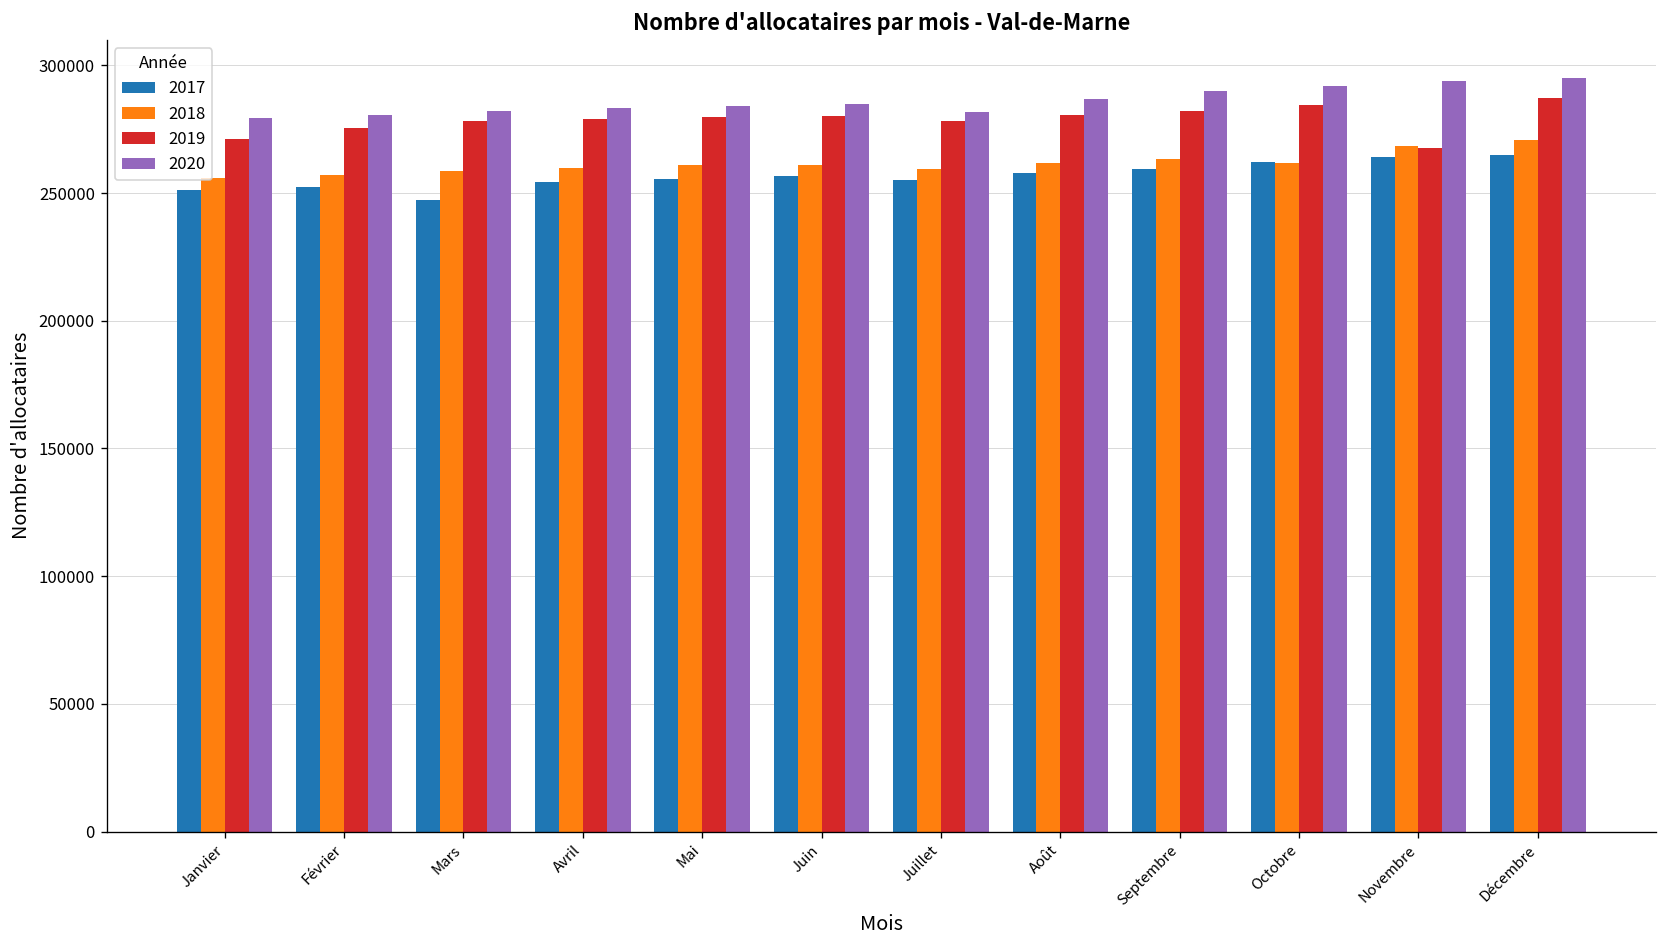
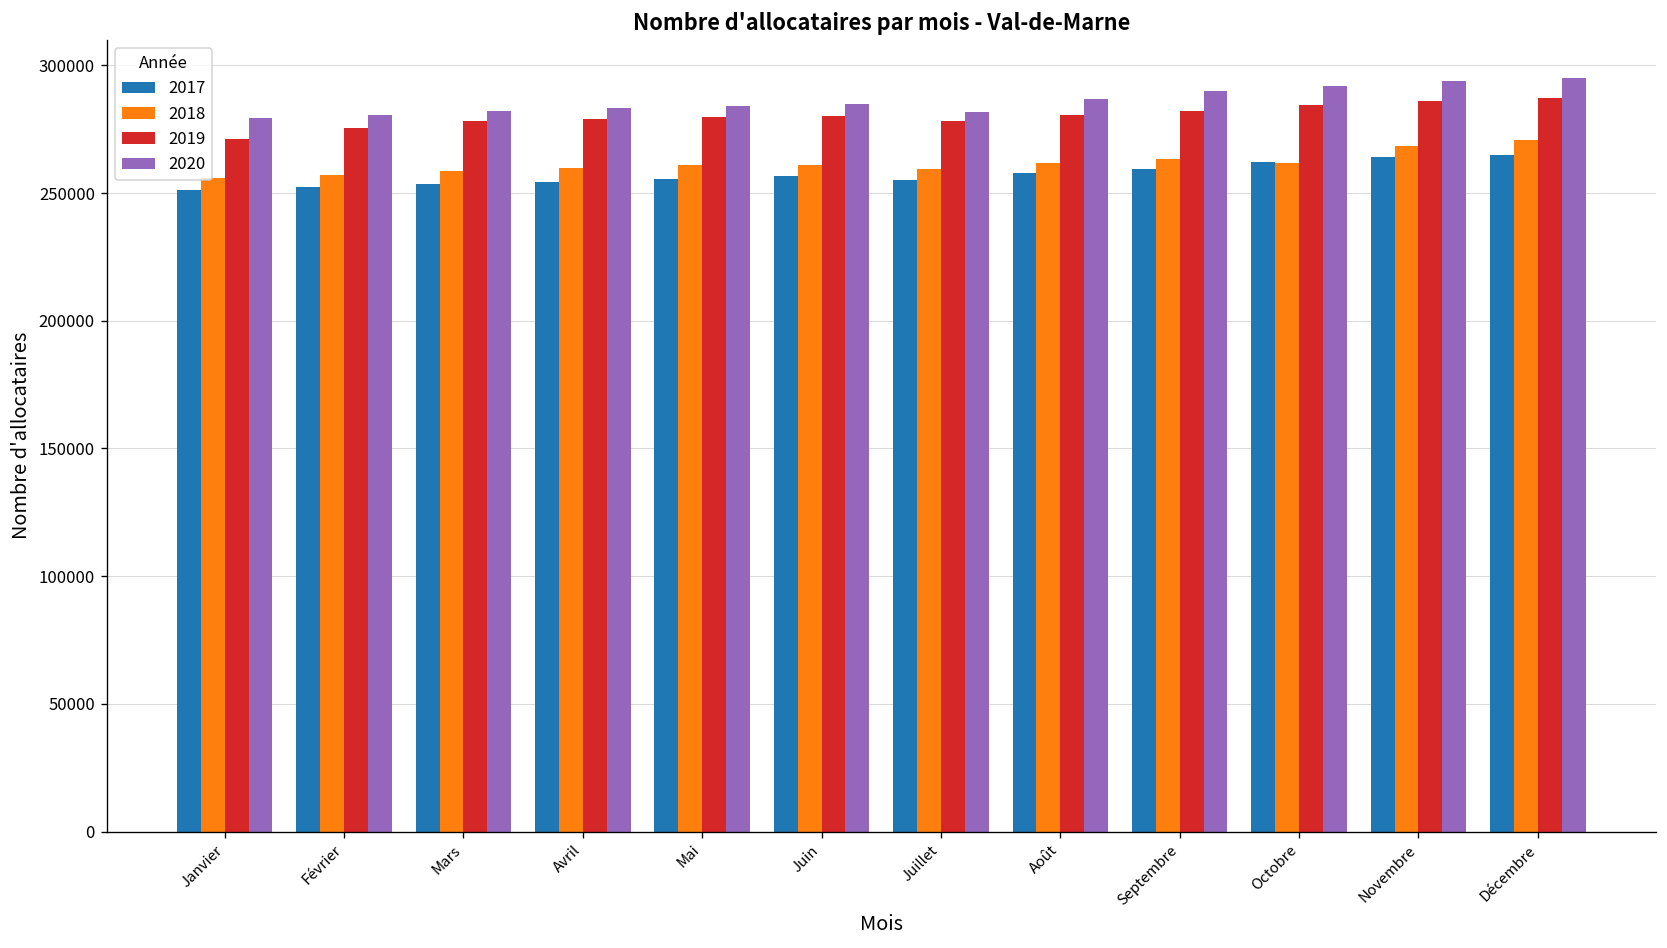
  {
    "2017": {
      "Janvier": 251000,
      "Février": 253000,
-     "Mars": 247000,
+     "Mars": 254000,
      "Avril": 254000,
      "Mai": 256000,
      "Juin": 257000,
      "Juillet": 255000,
      "Août": 258000,
      "Septembre": 260000,
      "Octobre": 262000,
      "Novembre": 264000,
      "Décembre": 265000
    },
    "2018": {
      "Janvier": 256000,
      "Février": 257000,
      "Mars": 259000,
      "Avril": 260000,
      "Mai": 261000,
      "Juin": 261000,
      "Juillet": 259000,
      "Août": 262000,
      "Septembre": 263000,
      "Octobre": 262000,
      "Novembre": 268000,
      "Décembre": 271000
    },
    "2019": {
      "Janvier": 271000,
      "Février": 276000,
      "Mars": 278000,
      "Avril": 279000,
      "Mai": 280000,
      "Juin": 280000,
      "Juillet": 278000,
      "Août": 280000,
      "Septembre": 282000,
      "Octobre": 285000,
-     "Novembre": 268000,
+     "Novembre": 286000,
      "Décembre": 287000
    },
    "2020": {
      "Janvier": 279000,
      "Février": 281000,
      "Mars": 282000,
      "Avril": 284000,
      "Mai": 284000,
      "Juin": 285000,
      "Juillet": 282000,
      "Août": 287000,
      "Septembre": 290000,
      "Octobre": 292000,
      "Novembre": 294000,
      "Décembre": 295000
    }
  }
